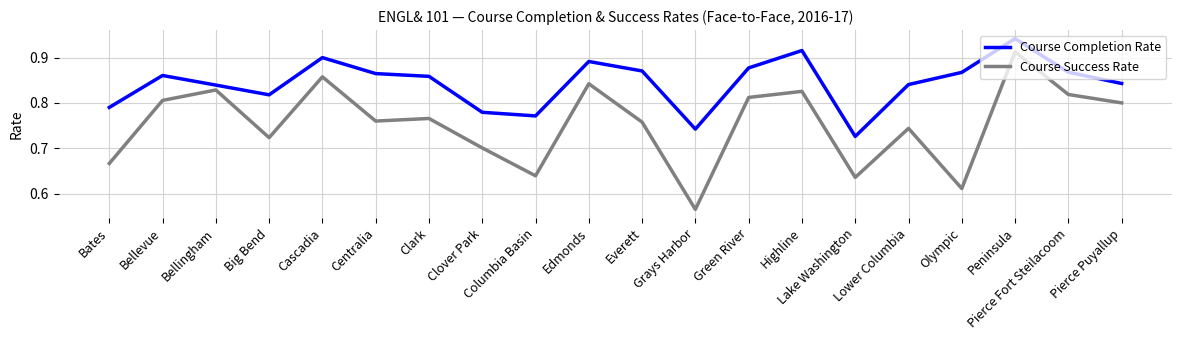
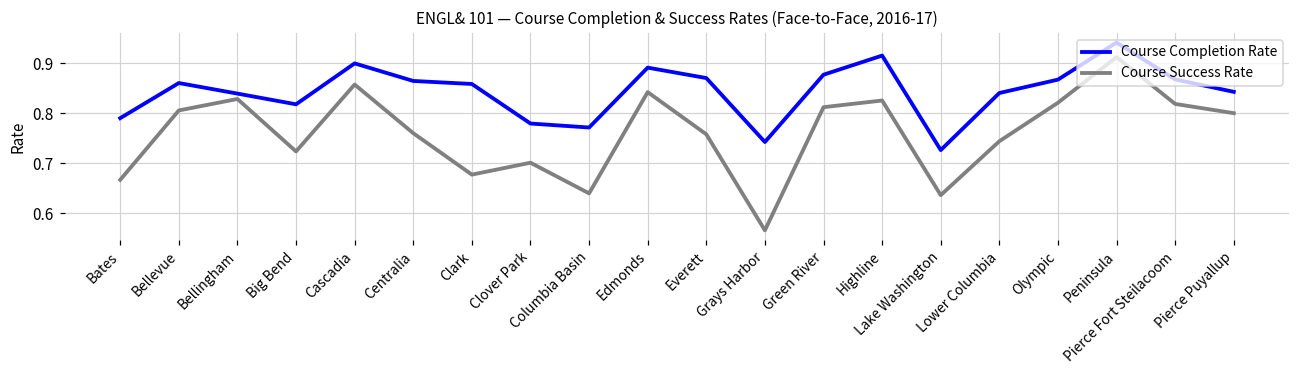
  {
    "Course Completion Rate": {
      "Bates": 0.79,
      "Bellevue": 0.86,
      "Bellingham": 0.84,
      "Big Bend": 0.82,
      "Cascadia": 0.90,
      "Centralia": 0.86,
      "Clark": 0.86,
      "Clover Park": 0.78,
      "Columbia Basin": 0.77,
      "Edmonds": 0.89,
      "Everett": 0.87,
      "Grays Harbor": 0.74,
      "Green River": 0.88,
      "Highline": 0.92,
      "Lake Washington": 0.73,
      "Lower Columbia": 0.84,
      "Olympic": 0.87,
      "Pierce Puyallup": 0.84
    },
    "Course Success Rate": {
      "Bates": 0.67,
      "Bellevue": 0.81,
      "Bellingham": 0.83,
      "Big Bend": 0.72,
      "Cascadia": 0.86,
      "Centralia": 0.76,
-     "Clark": 0.77,
+     "Clark": 0.68,
      "Clover Park": 0.70,
      "Columbia Basin": 0.64,
      "Edmonds": 0.84,
      "Everett": 0.76,
      "Grays Harbor": 0.57,
      "Green River": 0.81,
      "Highline": 0.83,
      "Lake Washington": 0.64,
      "Lower Columbia": 0.74,
-     "Olympic": 0.61,
+     "Olympic": 0.82,
      "Pierce Fort Steilacoom": 0.82,
      "Pierce Puyallup": 0.80
    }
  }
